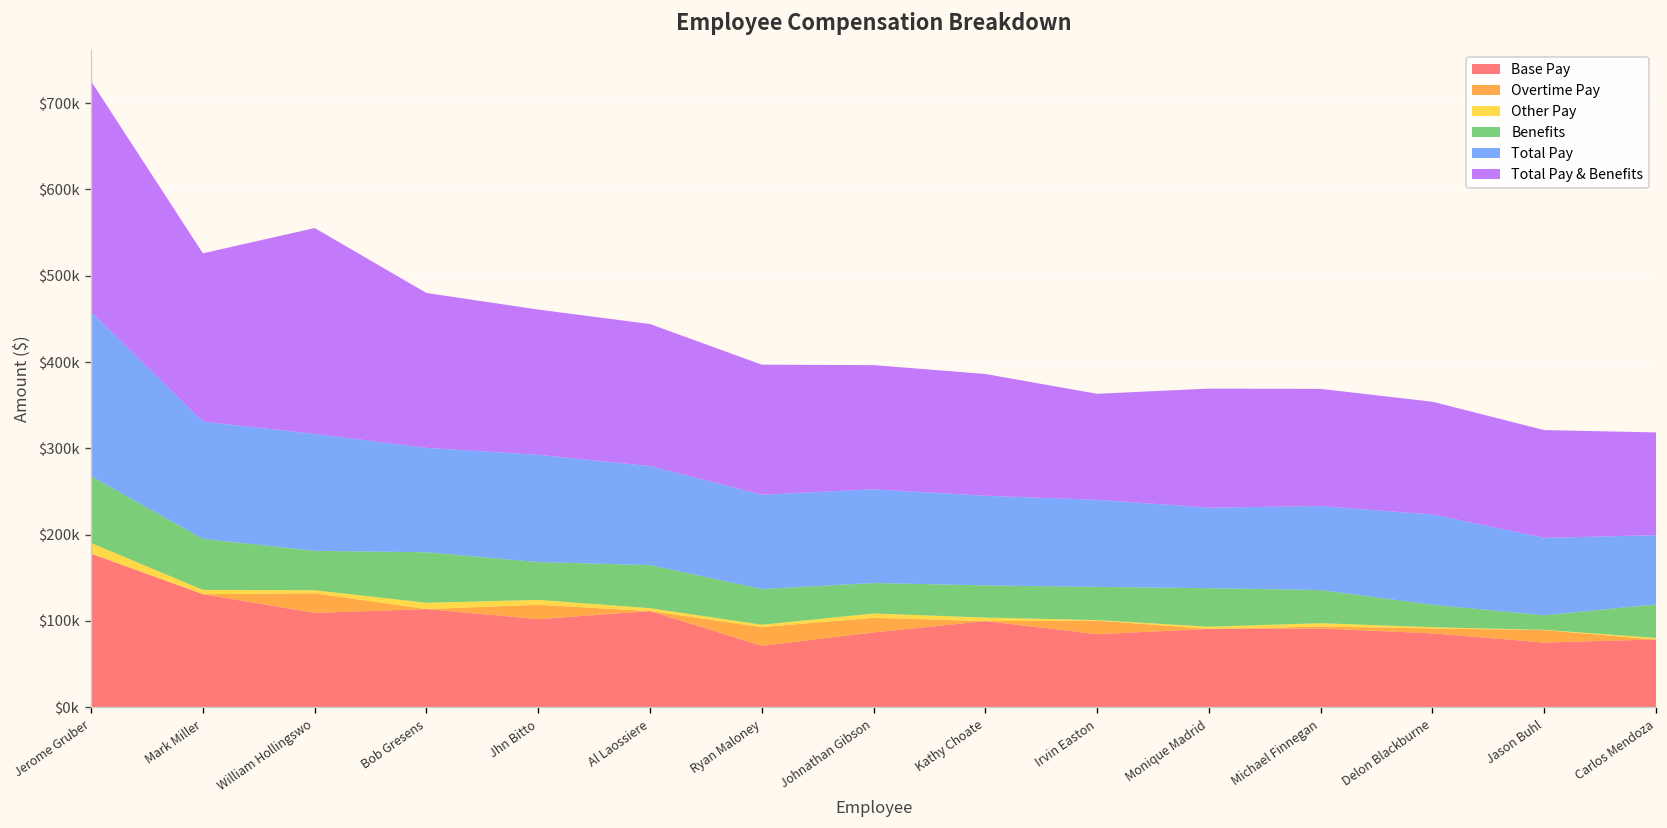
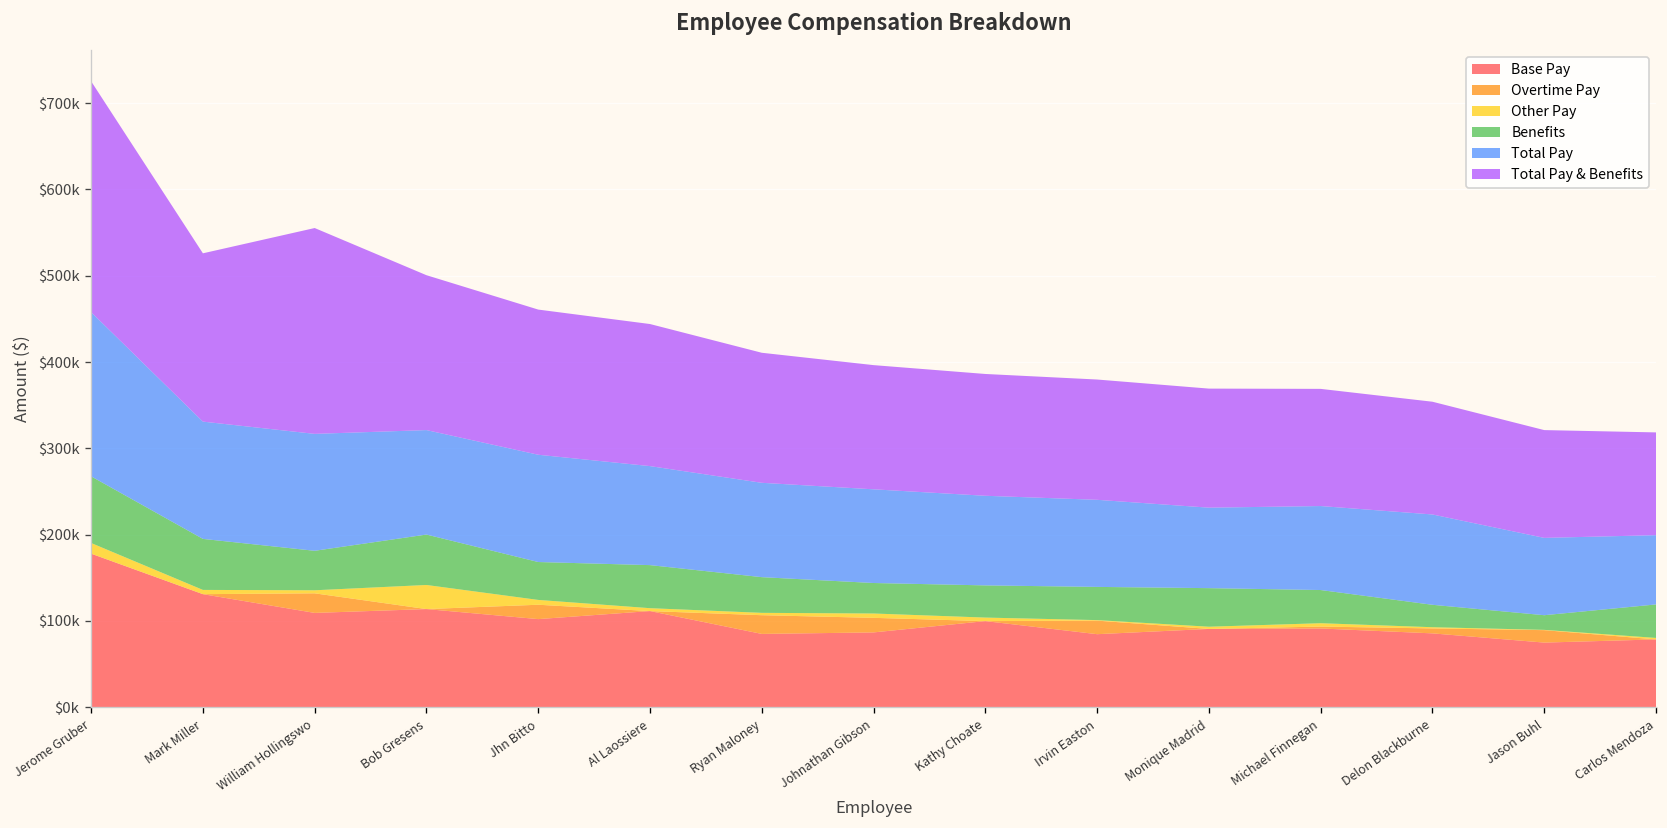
  {
    "Base Pay": {
      "William Hollingswo": "$110000",
      "Jhn Bitto": "$100000",
-     "Ryan Maloney": "$70000",
+     "Ryan Maloney": "$80000",
      "Johnathan Gibson": "$90000",
      "Irvin Easton": "$80000",
      "Delon Blackburne": "$90000",
      "Jason Buhl": "$70000"
    },
    "Overtime Pay": {
      "Jhn Bitto": "$20000",
      "Johnathan Gibson": "$20000"
    },
    "Other Pay": {
      "Jerome Gruber": "$10000",
      "Mark Miller": "$0",
-     "Bob Gresens": "$10000",
+     "Bob Gresens": "$30000",
      "Jhn Bitto": "$10000",
      "Johnathan Gibson": "$10000",
      "Kathy Choate": "$0",
      "Michael Finnegan": "$0"
    },
    "Benefits": {
      "Jerome Gruber": "$80000",
      "Mark Miller": "$60000",
      "William Hollingswo": "$50000",
      "Bob Gresens": "$60000",
      "Jhn Bitto": "$40000",
      "Al Laossiere": "$50000",
      "Ryan Maloney": "$40000",
      "Johnathan Gibson": "$40000",
      "Kathy Choate": "$40000",
      "Irvin Easton": "$40000",
      "Monique Madrid": "$40000",
      "Michael Finnegan": "$40000",
      "Delon Blackburne": "$30000",
      "Jason Buhl": "$20000",
      "Carlos Mendoza": "$40000"
    },
    "Total Pay": {
      "Jerome Gruber": "$190000",
      "Mark Miller": "$140000",
      "William Hollingswo": "$140000",
      "Bob Gresens": "$120000",
      "Jhn Bitto": "$120000",
      "Al Laossiere": "$110000",
      "Ryan Maloney": "$110000",
      "Johnathan Gibson": "$110000",
      "Kathy Choate": "$100000",
      "Irvin Easton": "$100000",
      "Monique Madrid": "$90000",
      "Michael Finnegan": "$100000",
      "Delon Blackburne": "$100000",
      "Jason Buhl": "$90000",
      "Carlos Mendoza": "$80000"
    },
    "Total Pay & Benefits": {
      "Jerome Gruber": "$270000",
      "Mark Miller": "$200000",
      "William Hollingswo": "$240000",
      "Bob Gresens": "$180000",
      "Jhn Bitto": "$170000",
      "Al Laossiere": "$160000",
      "Ryan Maloney": "$150000",
      "Johnathan Gibson": "$140000",
      "Kathy Choate": "$140000",
-     "Irvin Easton": "$120000",
+     "Irvin Easton": "$140000",
      "Monique Madrid": "$140000",
      "Michael Finnegan": "$140000",
      "Delon Blackburne": "$130000",
      "Jason Buhl": "$120000",
      "Carlos Mendoza": "$120000"
    }
  }
